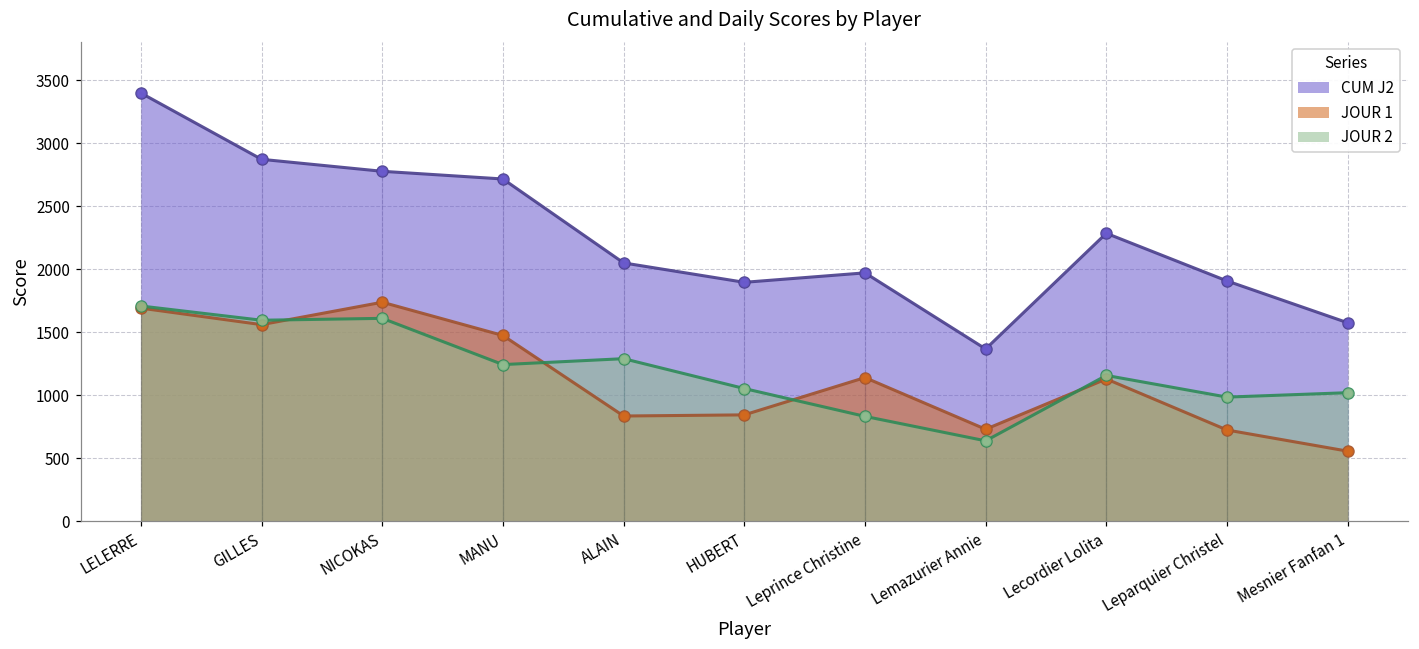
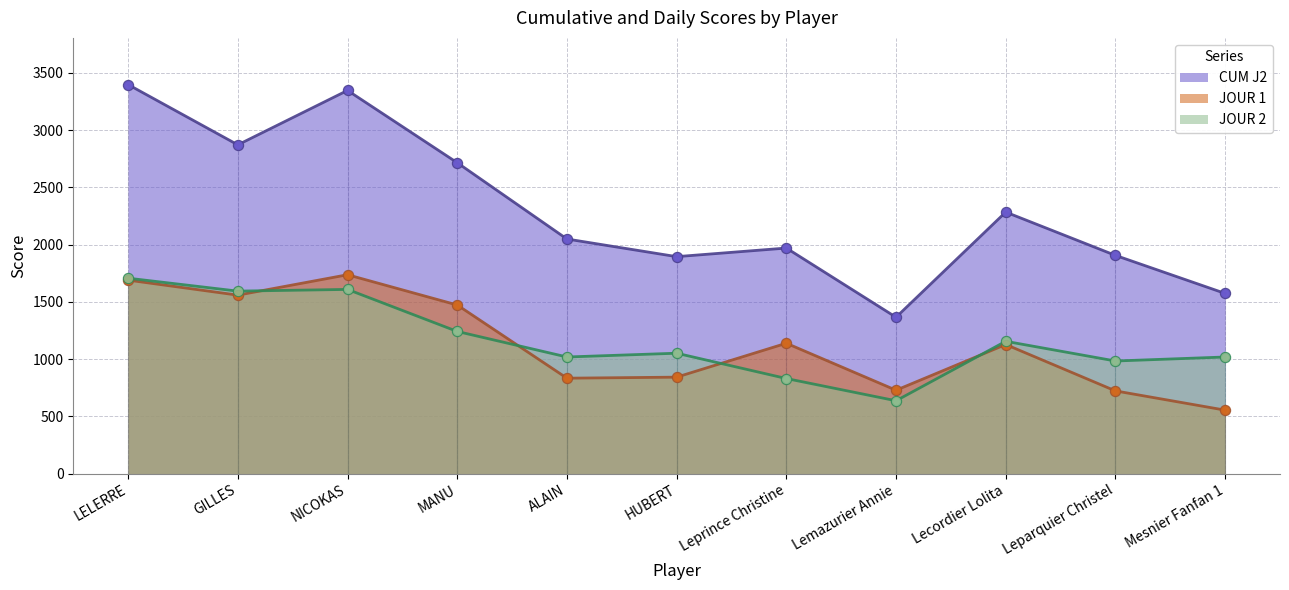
  {
    "CUM J2": {
-     "NICOKAS": 2780
+     "NICOKAS": 3350
    },
    "JOUR 2": {
-     "ALAIN": 1290
+     "ALAIN": 1020
    }
  }
